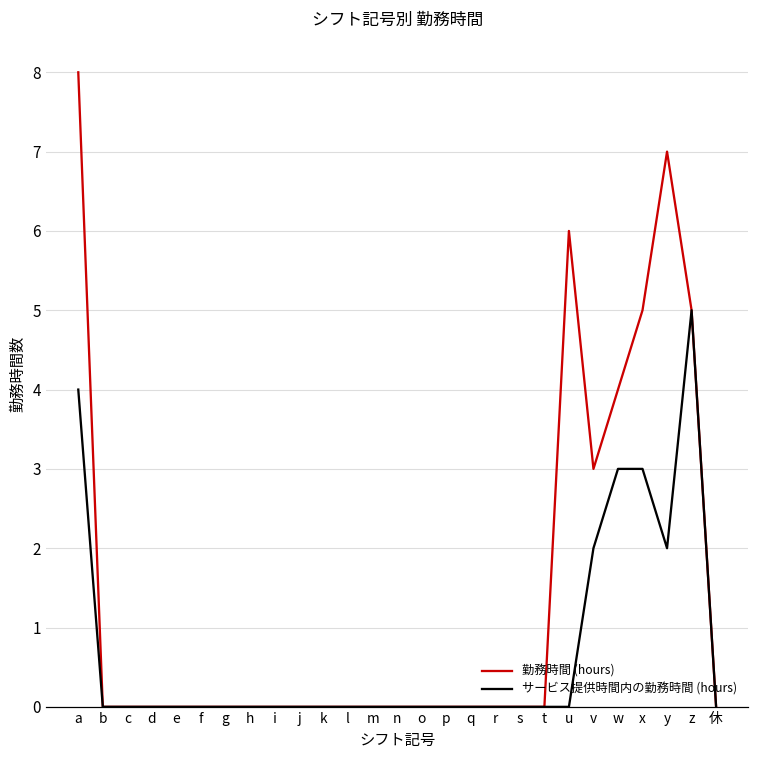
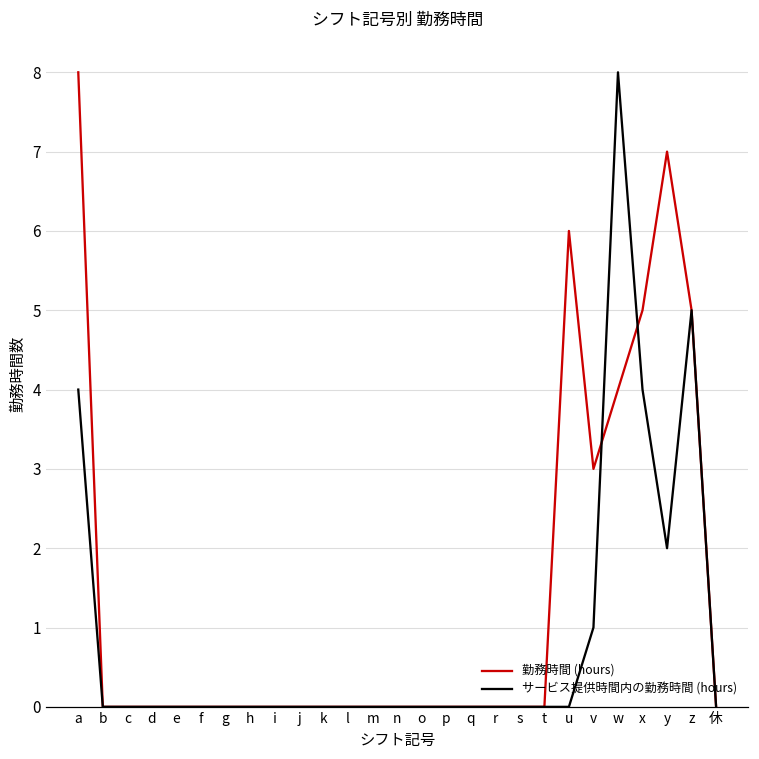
  {
    "勤務時間 (hours)": {
      "a": 8,
      "u": 6,
      "v": 3,
      "w": 4,
      "x": 5,
      "y": 7
    },
    "サービス提供時間内の勤務時間 (hours)": {
      "a": 4,
      "u": 0,
-     "v": 2,
-     "w": 3,
-     "x": 3,
+     "v": 1,
+     "w": 8,
+     "x": 4,
      "y": 2
    }
  }
